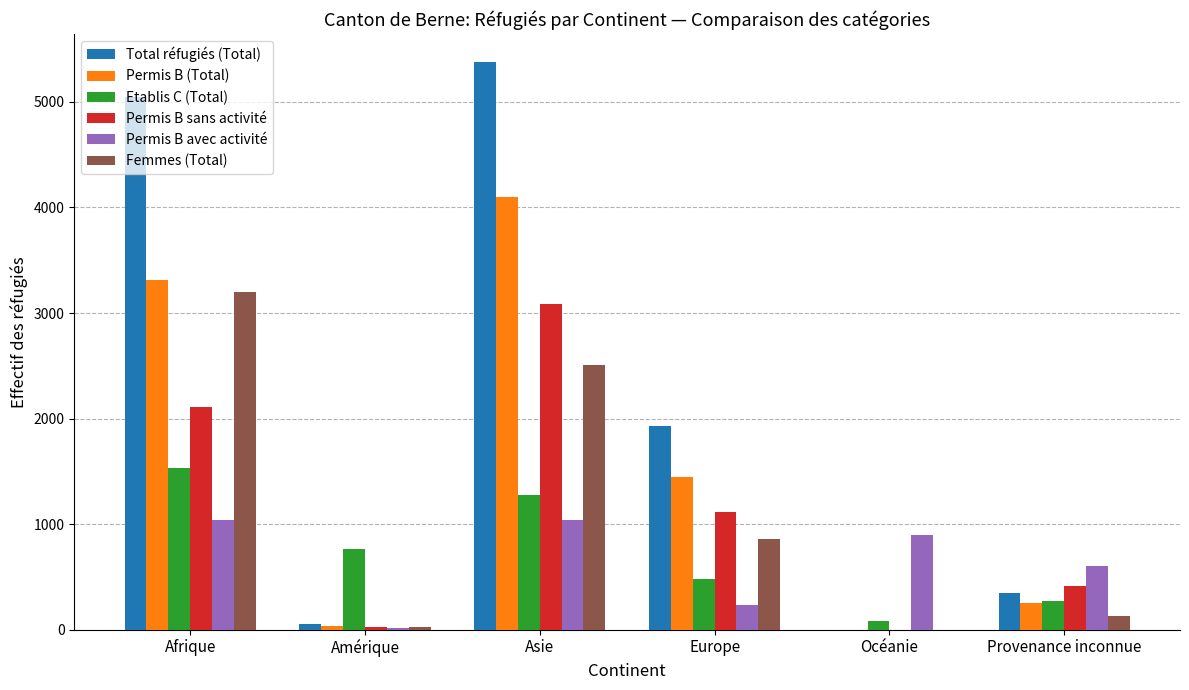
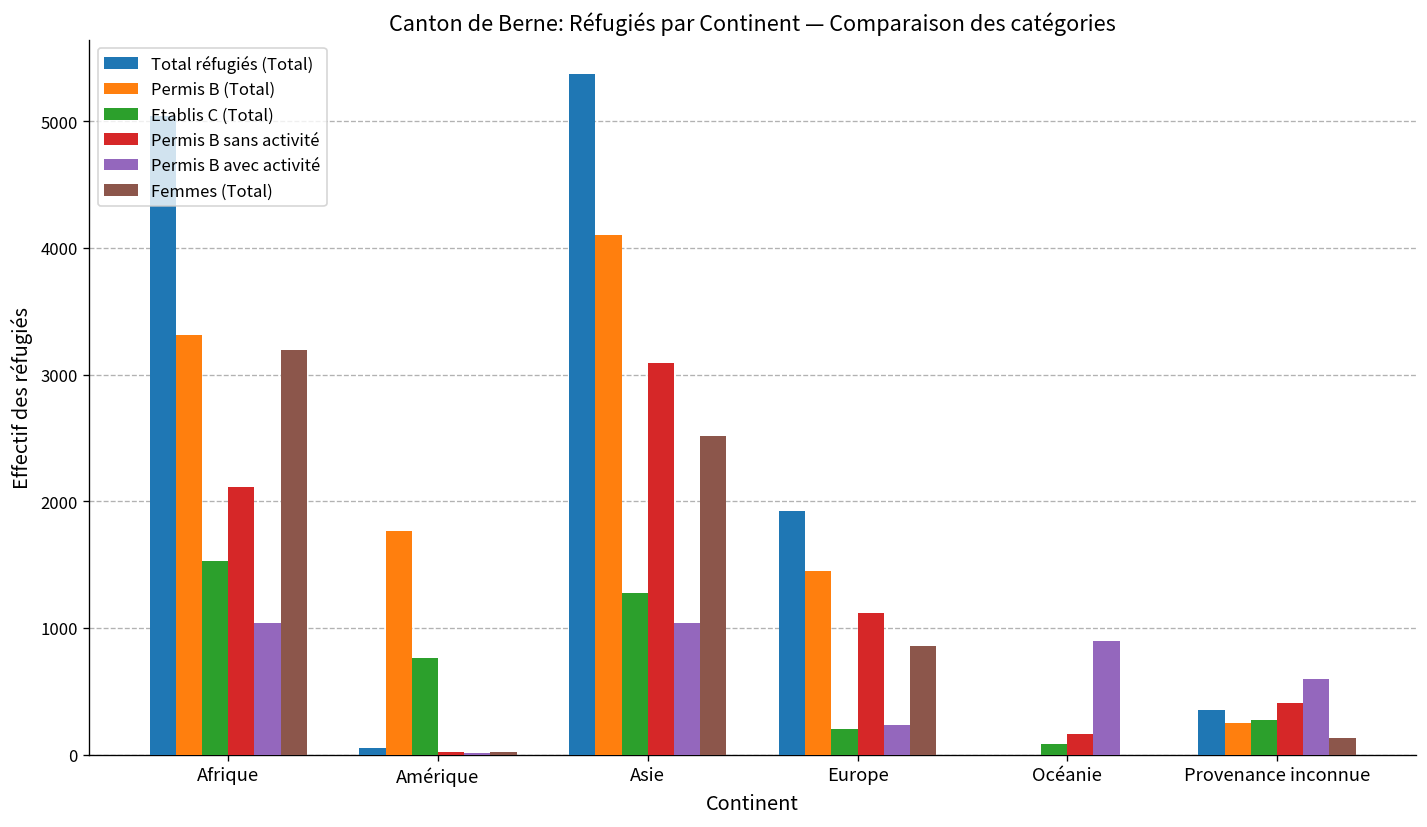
  {
    "Total réfugiés (Total)": {
      "Amérique": 50,
      "Asie": 5380,
      "Europe": 1930,
      "Océanie": 0,
      "Provenance inconnue": 350
    },
    "Permis B (Total)": {
      "Afrique": 3310,
-     "Amérique": 40,
+     "Amérique": 1760,
      "Asie": 4100,
      "Europe": 1450,
      "Océanie": 0,
      "Provenance inconnue": 250
    },
    "Etablis C (Total)": {
      "Afrique": 1530,
      "Amérique": 770,
      "Asie": 1270,
-     "Europe": 480,
+     "Europe": 200,
      "Océanie": 80,
      "Provenance inconnue": 280
    },
    "Permis B sans activité": {
      "Afrique": 2110,
      "Asie": 3090,
      "Europe": 1120,
-     "Océanie": 0,
+     "Océanie": 160,
      "Provenance inconnue": 410
    },
    "Permis B avec activité": {
      "Afrique": 1040,
      "Asie": 1040,
      "Europe": 230,
      "Océanie": 900,
      "Provenance inconnue": 600
    },
    "Femmes (Total)": {
      "Afrique": 3200,
      "Asie": 2510,
      "Europe": 860,
      "Océanie": 0,
      "Provenance inconnue": 130
    }
  }
